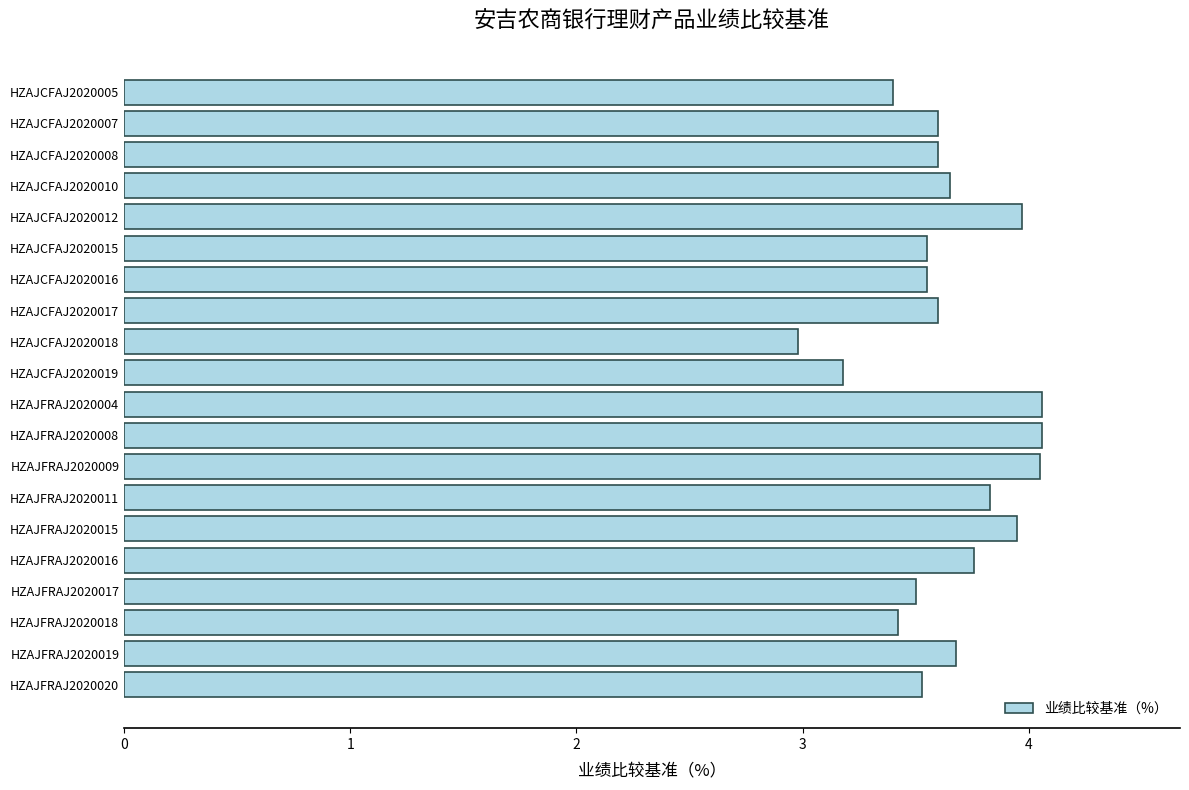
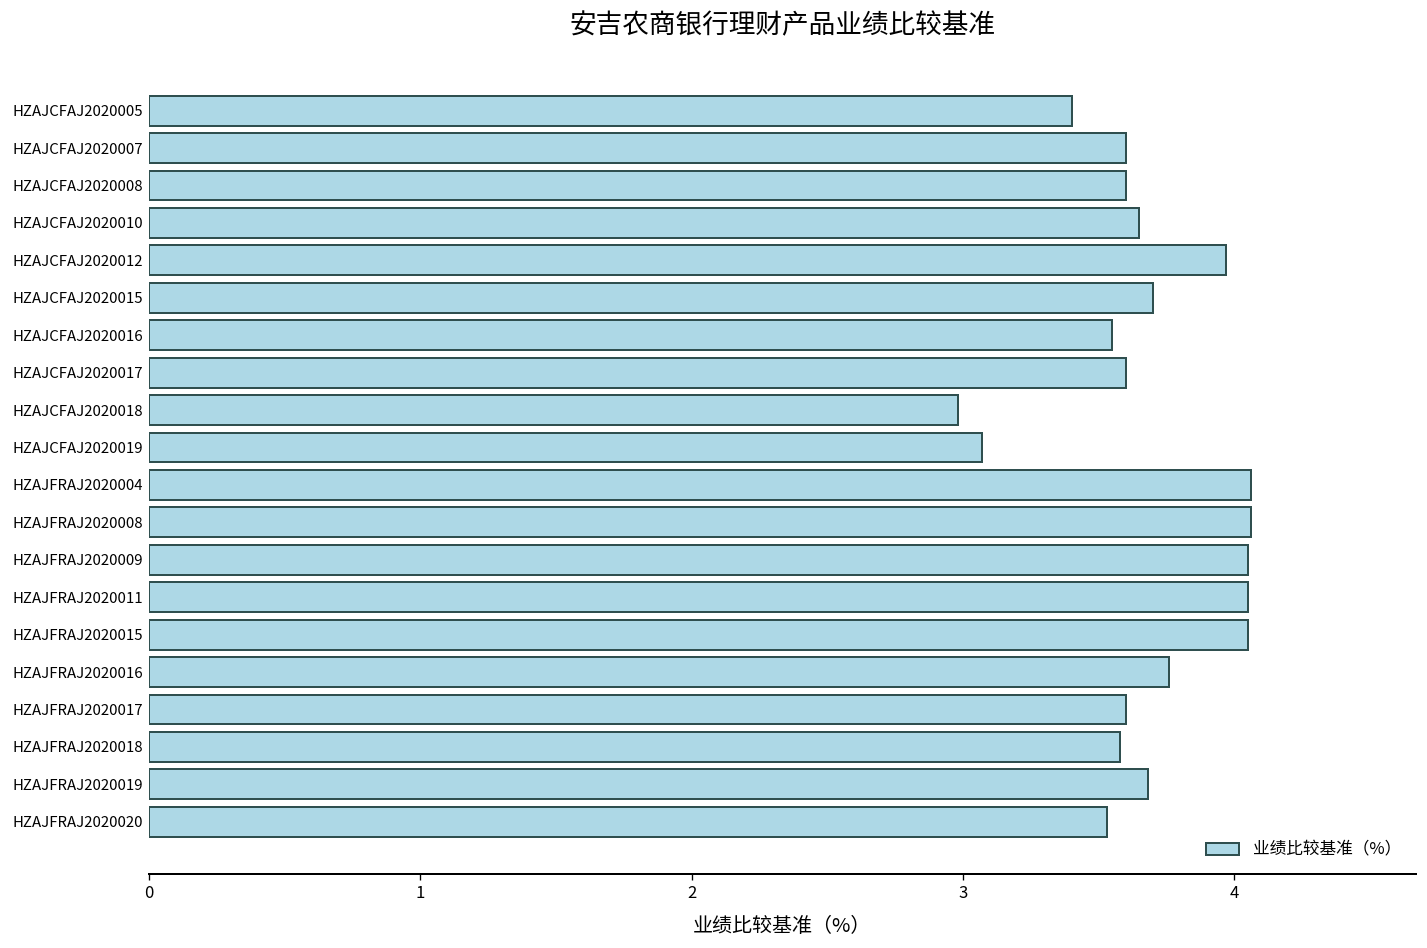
  {
    "HZAJCFAJ2020005": 3.40,
    "HZAJCFAJ2020007": 3.60,
    "HZAJCFAJ2020008": 3.60,
    "HZAJCFAJ2020010": 3.65,
    "HZAJCFAJ2020012": 3.97,
-   "HZAJCFAJ2020015": 3.55,
+   "HZAJCFAJ2020015": 3.70,
    "HZAJCFAJ2020016": 3.55,
    "HZAJCFAJ2020017": 3.60,
    "HZAJCFAJ2020018": 2.98,
-   "HZAJCFAJ2020019": 3.18,
+   "HZAJCFAJ2020019": 3.07,
    "HZAJFRAJ2020004": 4.06,
    "HZAJFRAJ2020008": 4.06,
    "HZAJFRAJ2020009": 4.05,
-   "HZAJFRAJ2020011": 3.83,
-   "HZAJFRAJ2020015": 3.95,
+   "HZAJFRAJ2020011": 4.05,
+   "HZAJFRAJ2020015": 4.05,
    "HZAJFRAJ2020016": 3.76,
-   "HZAJFRAJ2020017": 3.5,
-   "HZAJFRAJ2020018": 3.42,
+   "HZAJFRAJ2020017": 3.6,
+   "HZAJFRAJ2020018": 3.58,
    "HZAJFRAJ2020019": 3.68,
    "HZAJFRAJ2020020": 3.53
  }
